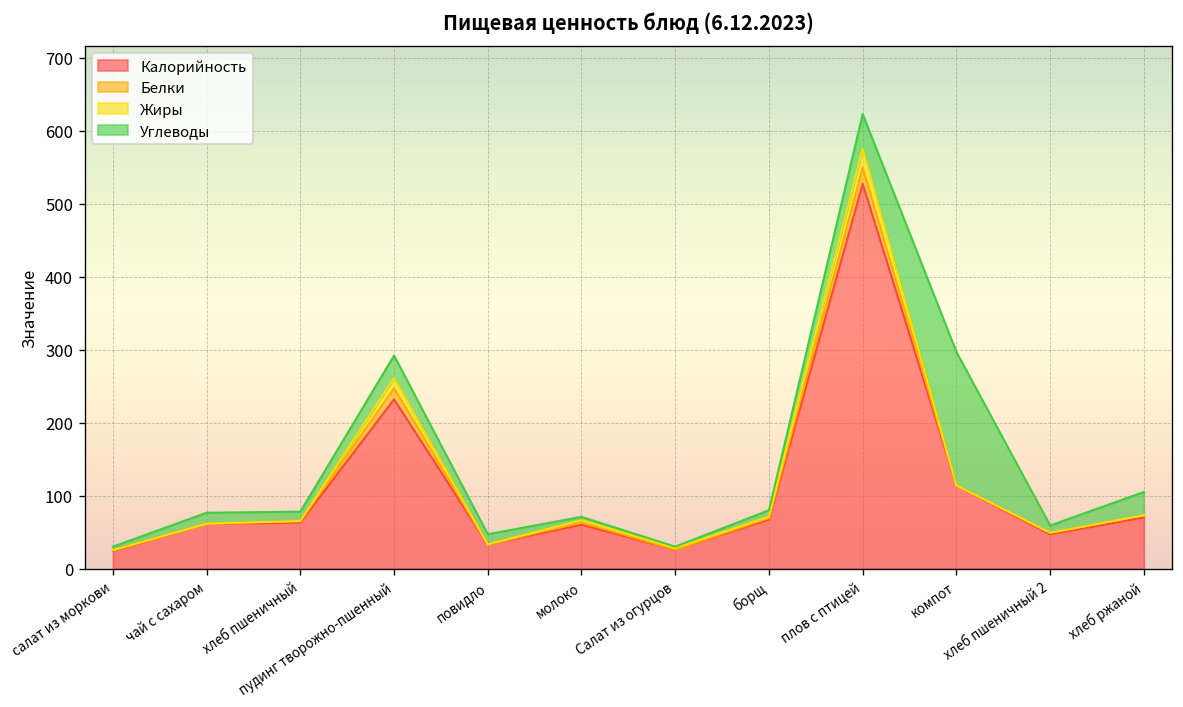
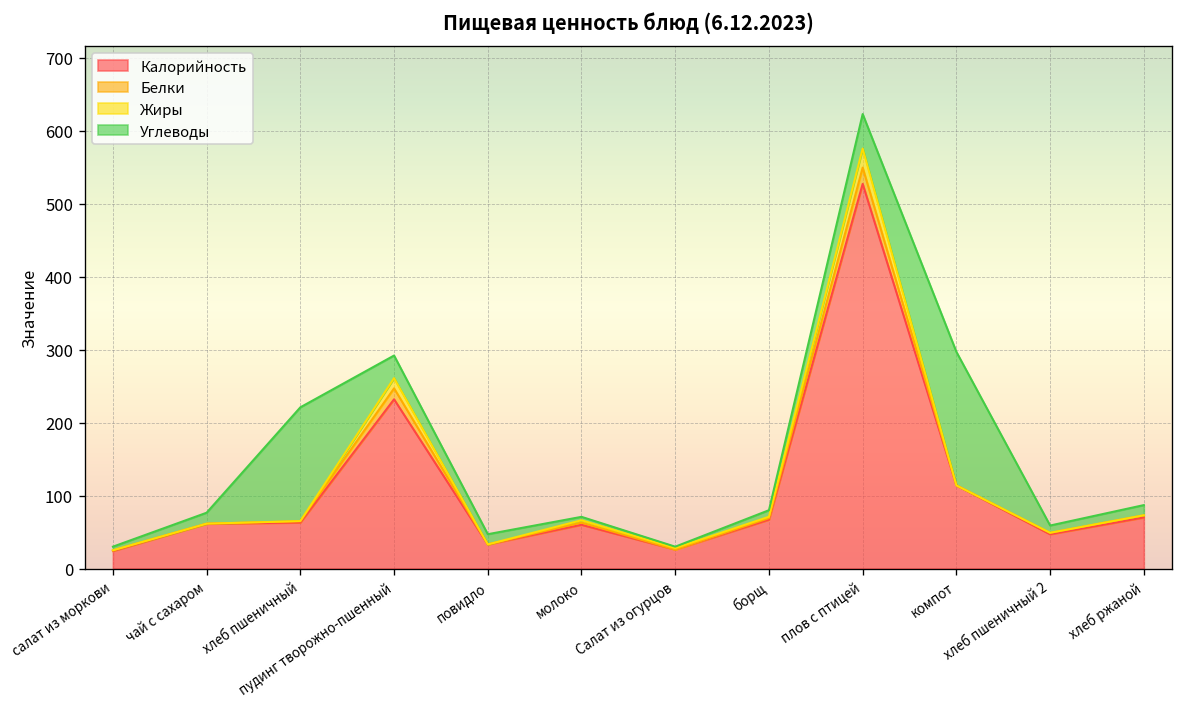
  {
    "Калорийность": {
      "пудинг творожно-пшенный": 230,
      "плов с птицей": 530
    },
    "Углеводы": {
      "салат из моркови": 10,
      "чай с сахаром": 20,
-     "хлеб пшеничный": 10,
+     "хлеб пшеничный": 160,
      "пудинг творожно-пшенный": 30,
      "повидло": 10,
      "молоко": 0,
      "борщ": 10,
      "плов с птицей": 50,
      "компот": 180,
      "хлеб пшеничный 2": 10,
-     "хлеб ржаной": 30
+     "хлеб ржаной": 10
    }
  }
